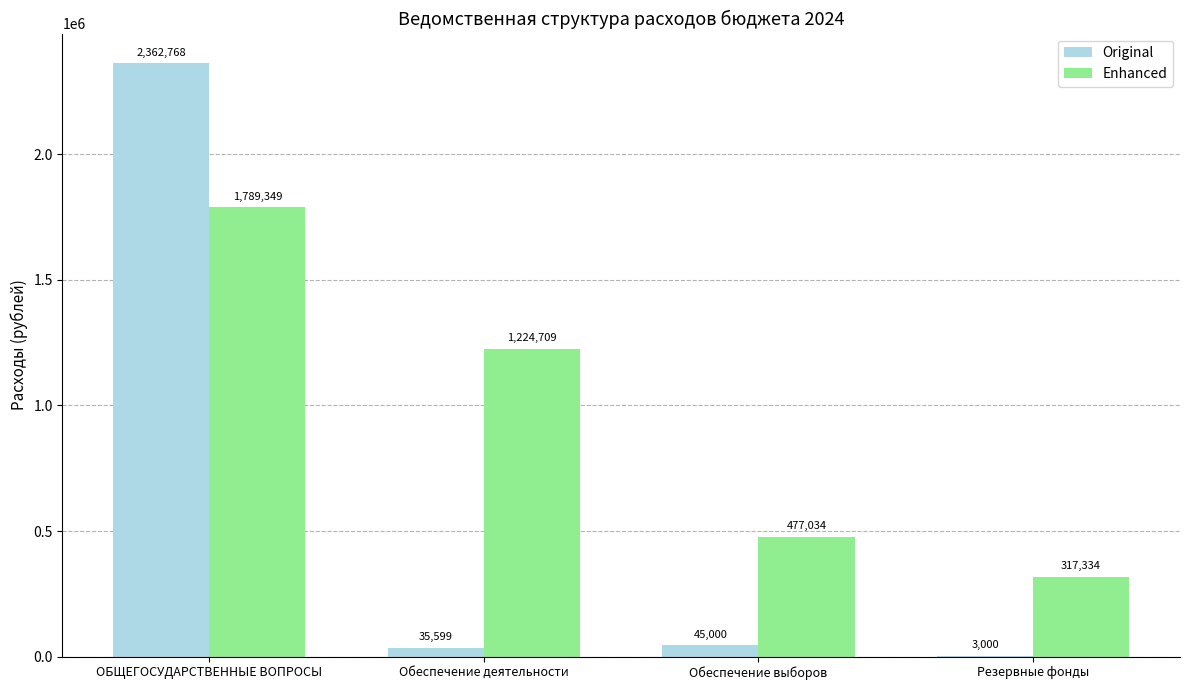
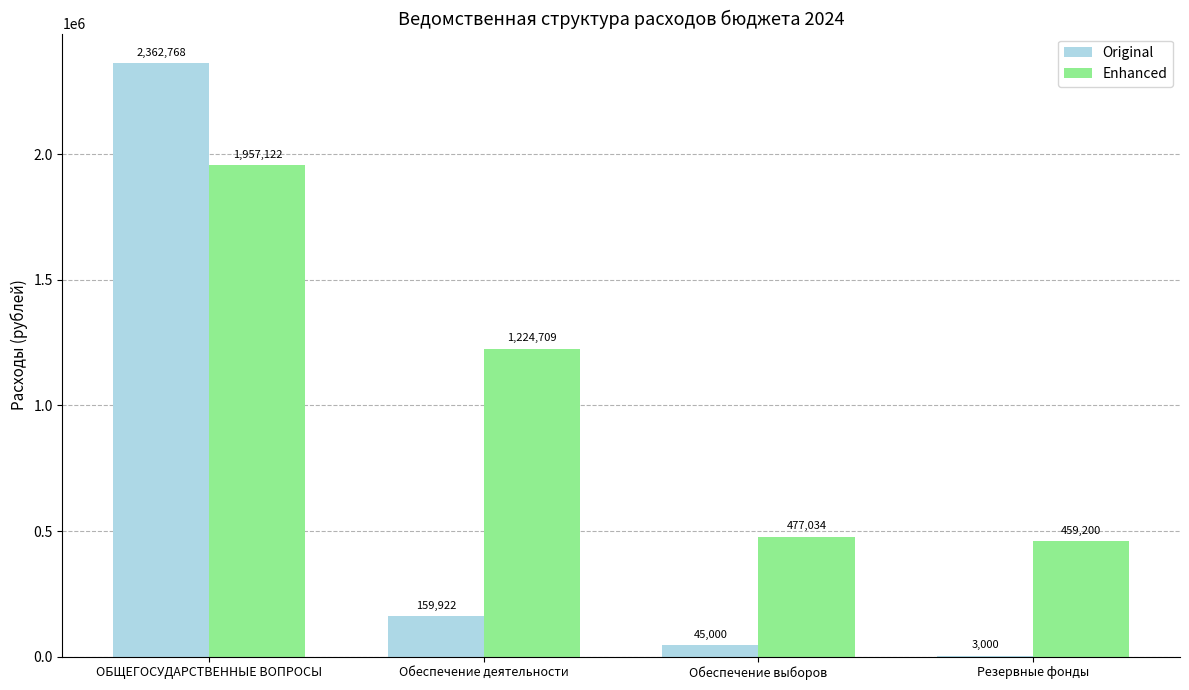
  {
    "Original": {
      "ОБЩЕГОСУДАРСТВЕННЫЕ ВОПРОСЫ": "2,362,768",
-     "Обеспечение деятельности": "35,599",
+     "Обеспечение деятельности": "159,922",
      "Обеспечение выборов": "45,000",
      "Резервные фонды": "3,000"
    },
    "Enhanced": {
-     "ОБЩЕГОСУДАРСТВЕННЫЕ ВОПРОСЫ": "1,789,349",
+     "ОБЩЕГОСУДАРСТВЕННЫЕ ВОПРОСЫ": "1,957,122",
      "Обеспечение деятельности": "1,224,709",
      "Обеспечение выборов": "477,034",
-     "Резервные фонды": "317,334"
+     "Резервные фонды": "459,200"
    }
  }
